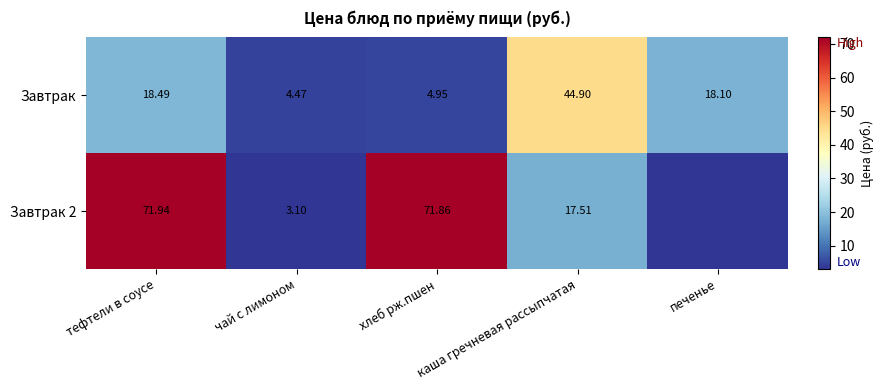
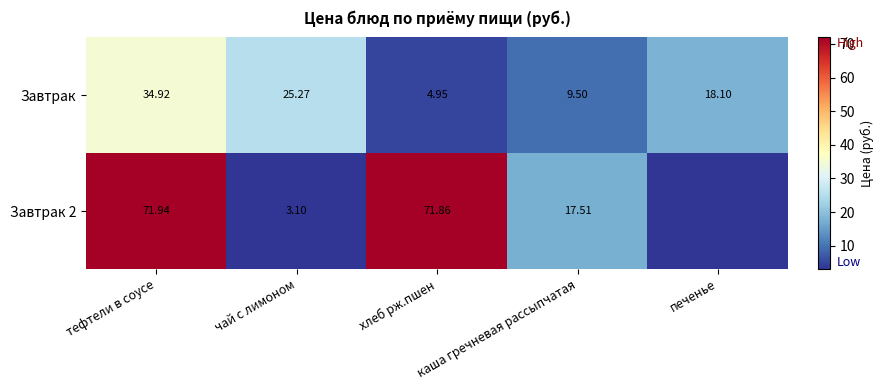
  {
    "Завтрак": {
-     "тефтели в соусе": 18.49,
-     "чай с лимоном": 4.47,
+     "тефтели в соусе": 34.92,
+     "чай с лимоном": 25.27,
      "хлеб рж.пшен": 4.95,
-     "каша гречневая рассыпчатая": 44.90,
+     "каша гречневая рассыпчатая": 9.50,
      "печенье": 18.10
    },
    "Завтрак 2": {
      "тефтели в соусе": 71.94,
      "чай с лимоном": 3.10,
      "хлеб рж.пшен": 71.86,
      "каша гречневая рассыпчатая": 17.51
    }
  }
